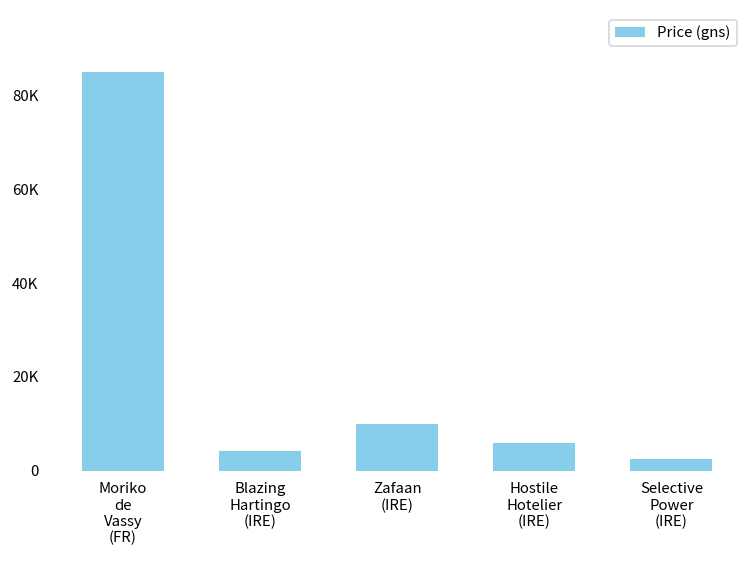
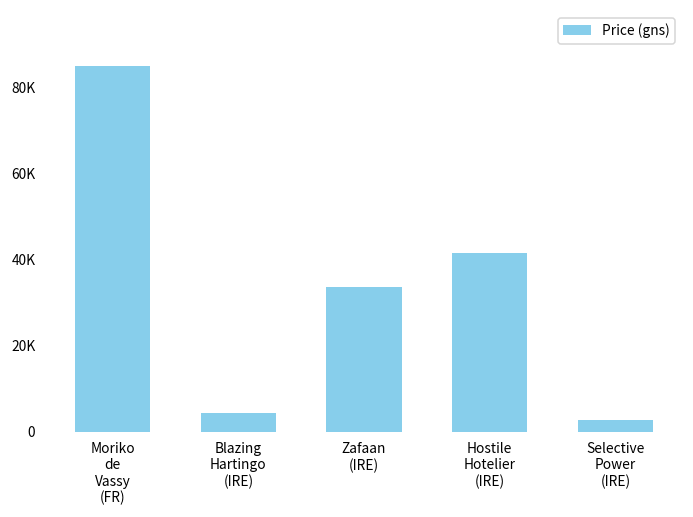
  {
    "Moriko de Vassy (FR)": 85000,
    "Blazing Hartingo (IRE)": 4000,
-   "Zafaan (IRE)": 10000,
-   "Hostile Hotelier (IRE)": 6000,
+   "Zafaan (IRE)": 34000,
+   "Hostile Hotelier (IRE)": 41000,
    "Selective Power (IRE)": 3000
  }
